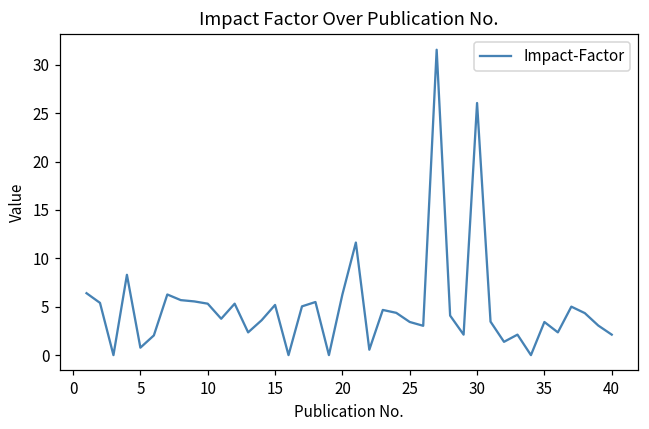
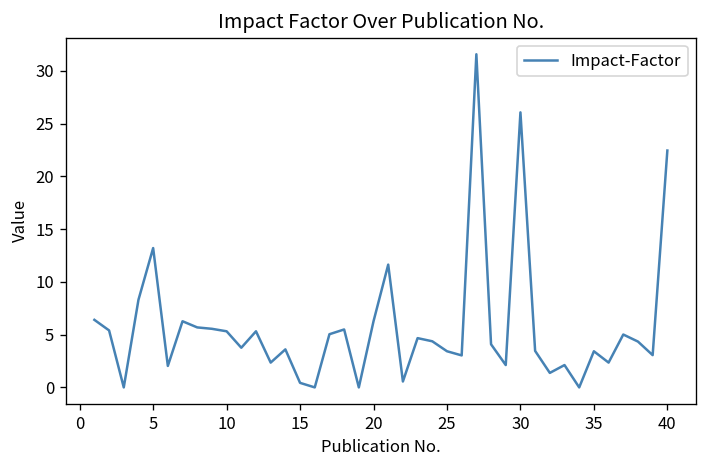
  {
-   "5": 1,
+   "5": 13,
    "10": 5,
-   "15": 5,
+   "15": 0,
    "20": 6,
    "25": 3,
    "30": 26,
    "35": 3,
-   "40": 2
+   "40": 22
  }
